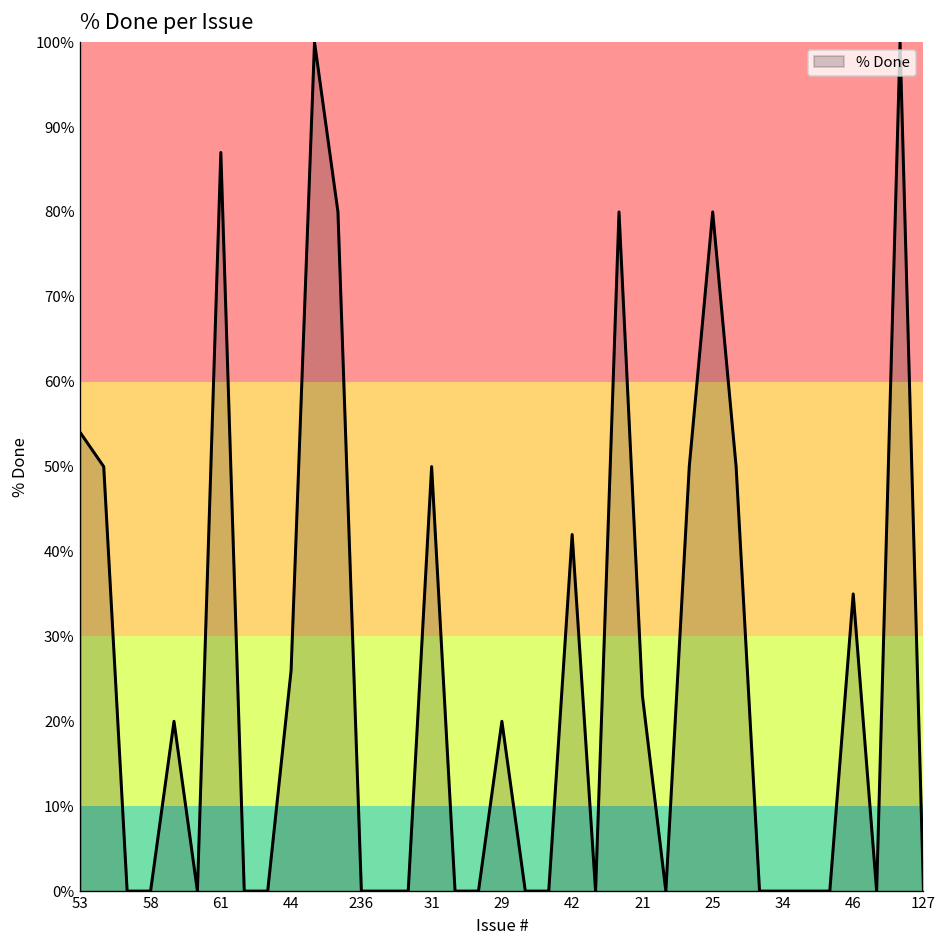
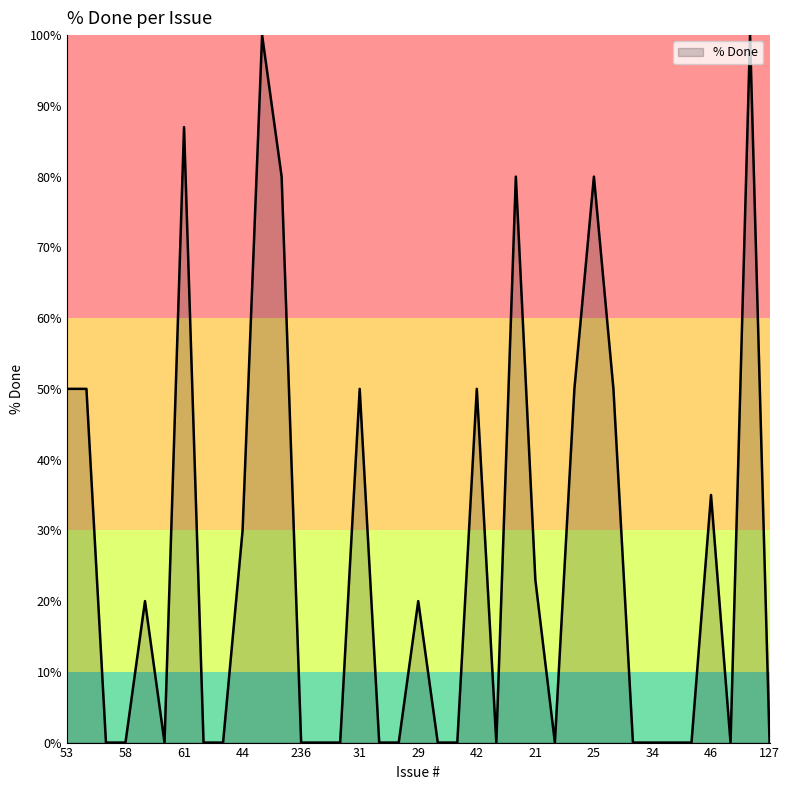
  {
-   "53": "54%",
+   "53": "50%",
    "58": "0%",
    "61": "87%",
-   "44": "26%",
+   "44": "30%",
    "236": "0%",
-   "42": "42%",
+   "42": "50%",
    "21": "23%",
    "46": "35%",
    "127": "0%"
  }
